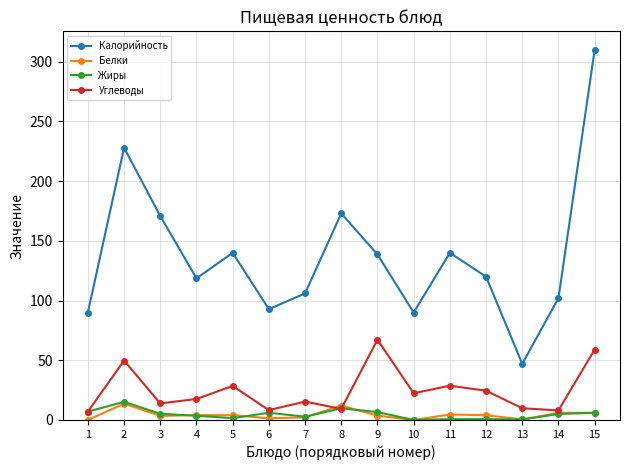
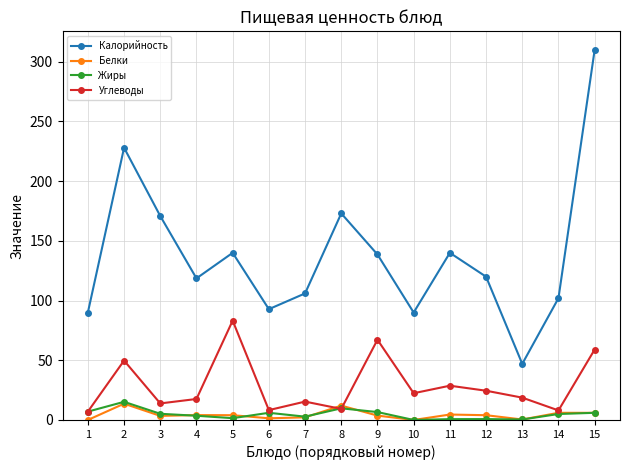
  {
    "Калорийность": {
      "1": 90,
      "2": 228,
      "3": 171,
      "4": 119,
      "5": 140,
      "6": 93,
      "7": 106,
      "8": 173,
      "9": 139,
      "10": 90,
      "11": 140,
      "12": 120,
      "13": 47,
      "14": 102,
      "15": 310
    },
    "Белки": {
      "1": 0,
      "5": 4,
      "6": 1,
      "8": 12,
      "9": 4,
      "11": 5,
      "12": 4
    },
    "Жиры": {
      "5": 2,
      "6": 6,
      "9": 7,
      "11": 1,
      "12": 1
    },
    "Углеводы": {
      "2": 50,
      "3": 14,
      "4": 18,
-     "5": 29,
+     "5": 83,
      "6": 8,
      "7": 15,
      "9": 67,
      "10": 22,
      "11": 29,
      "12": 25,
-     "13": 10,
+     "13": 19,
      "15": 59
    }
  }
